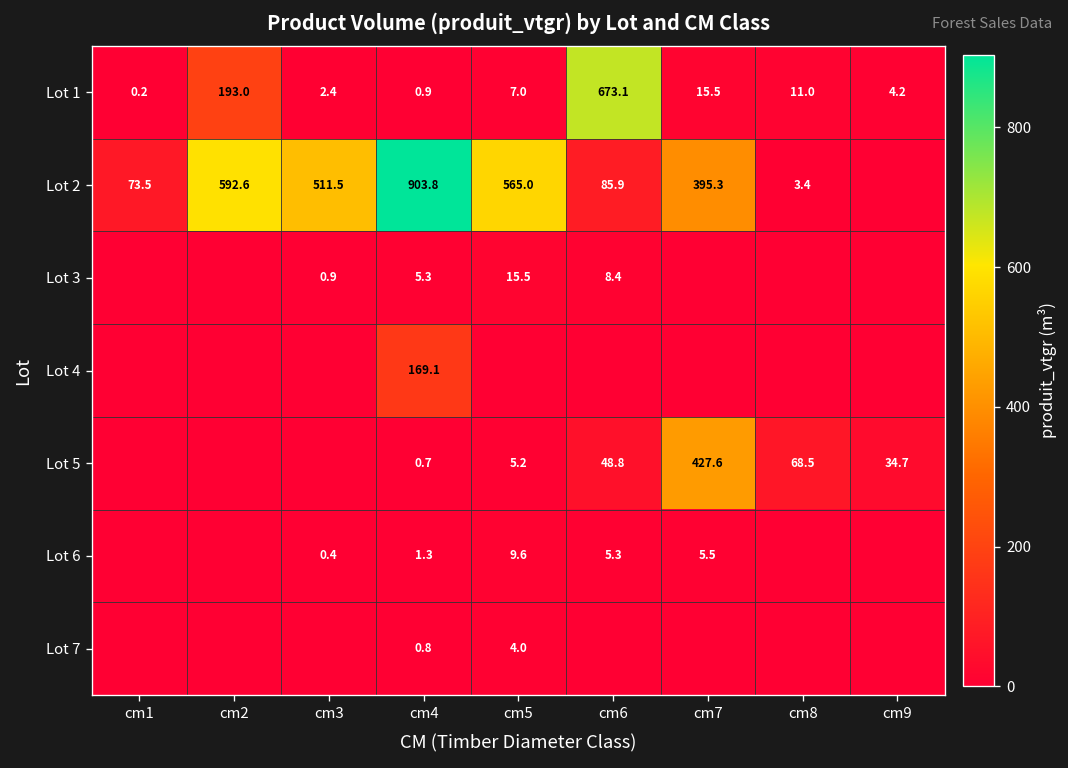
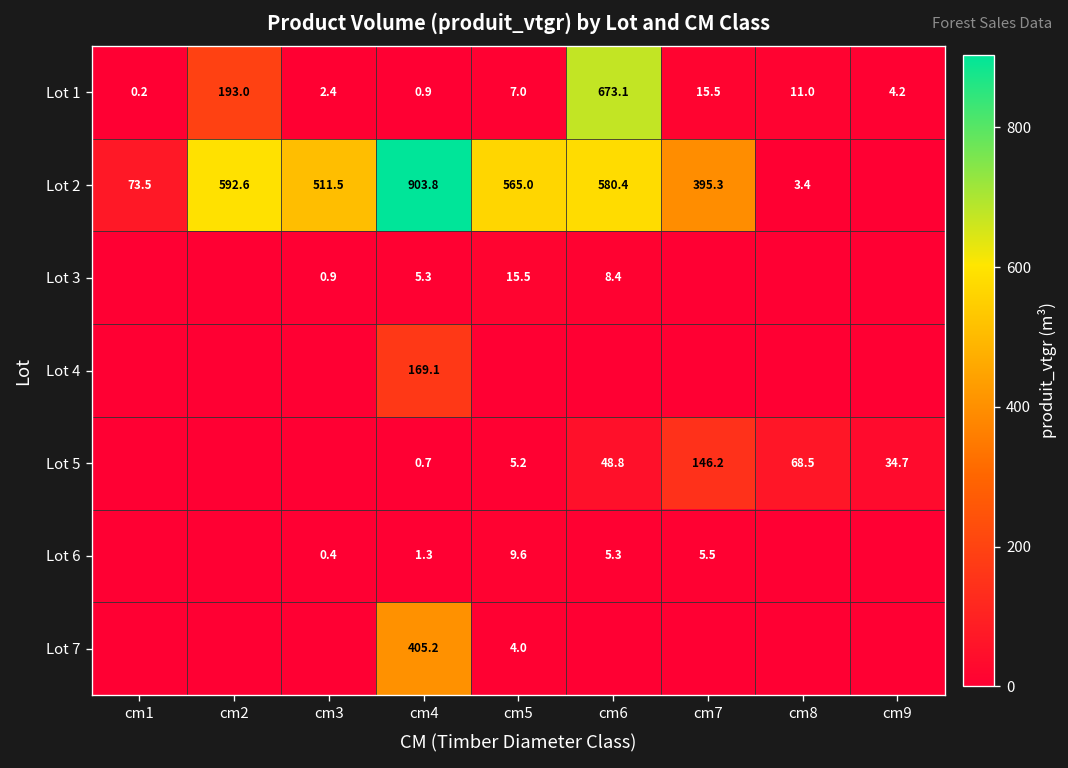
  {
    "Lot 1": {
      "cm1": 0.2,
      "cm2": 193.0,
      "cm3": 2.4,
      "cm4": 0.9,
      "cm5": 7.0,
      "cm6": 673.1,
      "cm7": 15.5,
      "cm8": 11.0,
      "cm9": 4.2
    },
    "Lot 2": {
      "cm1": 73.5,
      "cm2": 592.6,
      "cm3": 511.5,
      "cm4": 903.8,
      "cm5": 565.0,
-     "cm6": 85.9,
+     "cm6": 580.4,
      "cm7": 395.3,
      "cm8": 3.4
    },
    "Lot 3": {
      "cm3": 0.9,
      "cm4": 5.3,
      "cm5": 15.5,
      "cm6": 8.4
    },
    "Lot 4": {
      "cm4": 169.1
    },
    "Lot 5": {
      "cm4": 0.7,
      "cm5": 5.2,
      "cm6": 48.8,
-     "cm7": 427.6,
+     "cm7": 146.2,
      "cm8": 68.5,
      "cm9": 34.7
    },
    "Lot 6": {
      "cm3": 0.4,
      "cm4": 1.3,
      "cm5": 9.6,
      "cm6": 5.3,
      "cm7": 5.5
    },
    "Lot 7": {
-     "cm4": 0.8,
+     "cm4": 405.2,
      "cm5": 4.0
    }
  }
